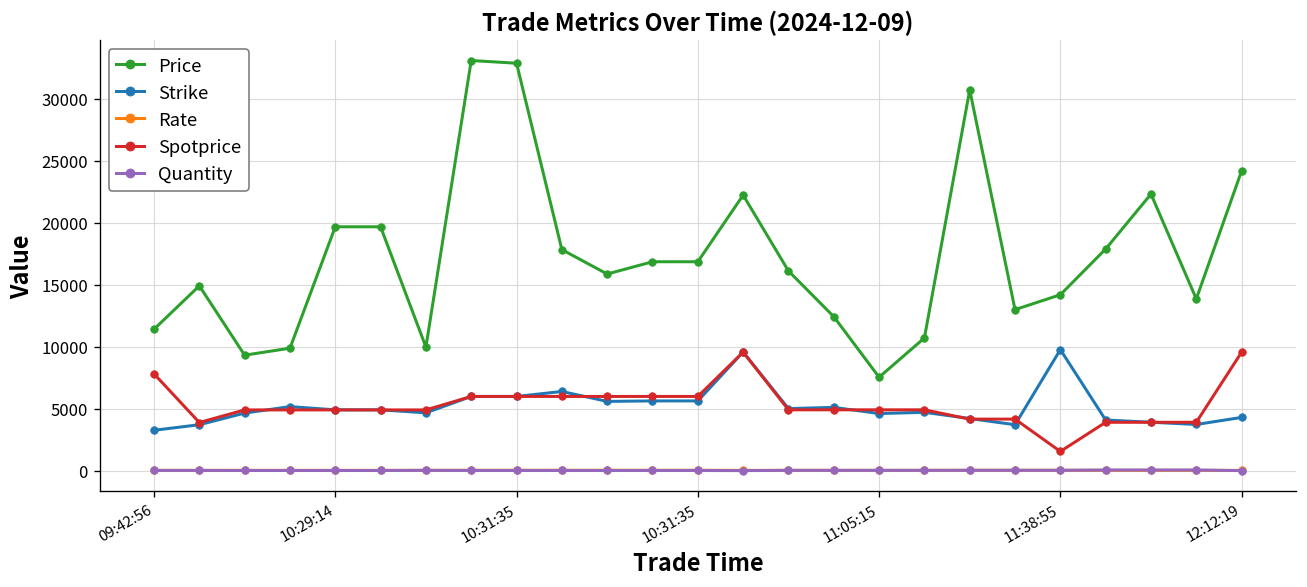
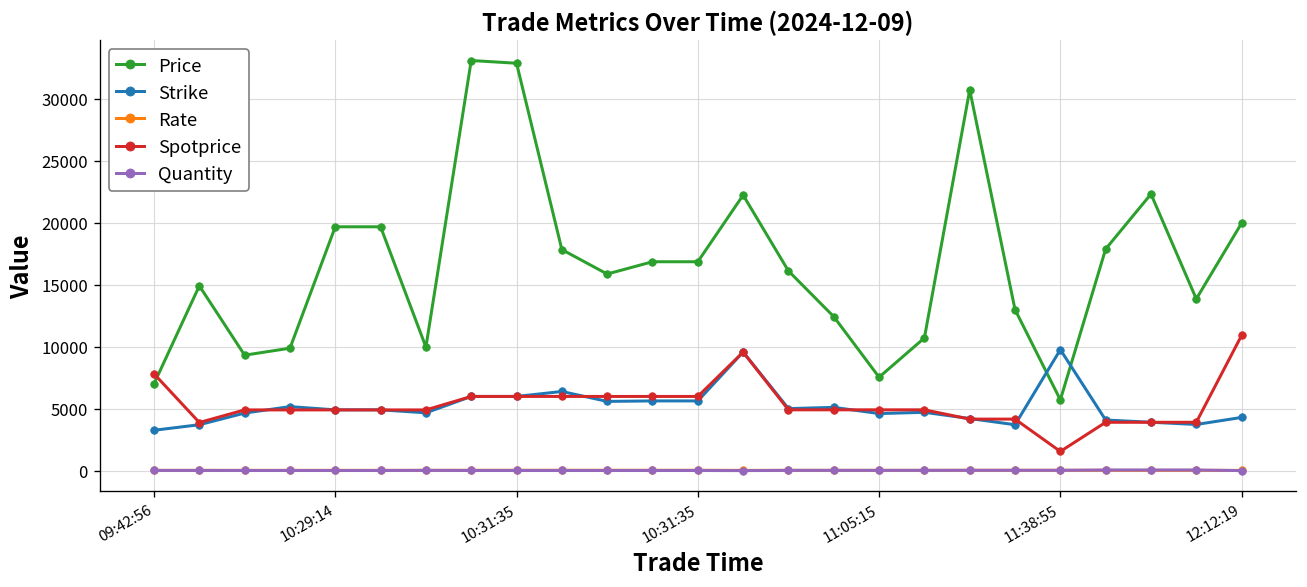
  {
    "Price": {
-     "09:42:56": 11400,
-     "11:38:55": 14200,
-     "12:12:19": 24200
+     "09:42:56": 7000,
+     "11:38:55": 5700,
+     "12:12:19": 20000
    },
    "Strike": {
      "09:42:56": 3300,
      "11:38:55": 9800,
      "12:12:19": 4300
    },
    "Spotprice": {
      "09:42:56": 7800,
      "11:38:55": 1500,
-     "12:12:19": 9600
+     "12:12:19": 10900
    }
  }
